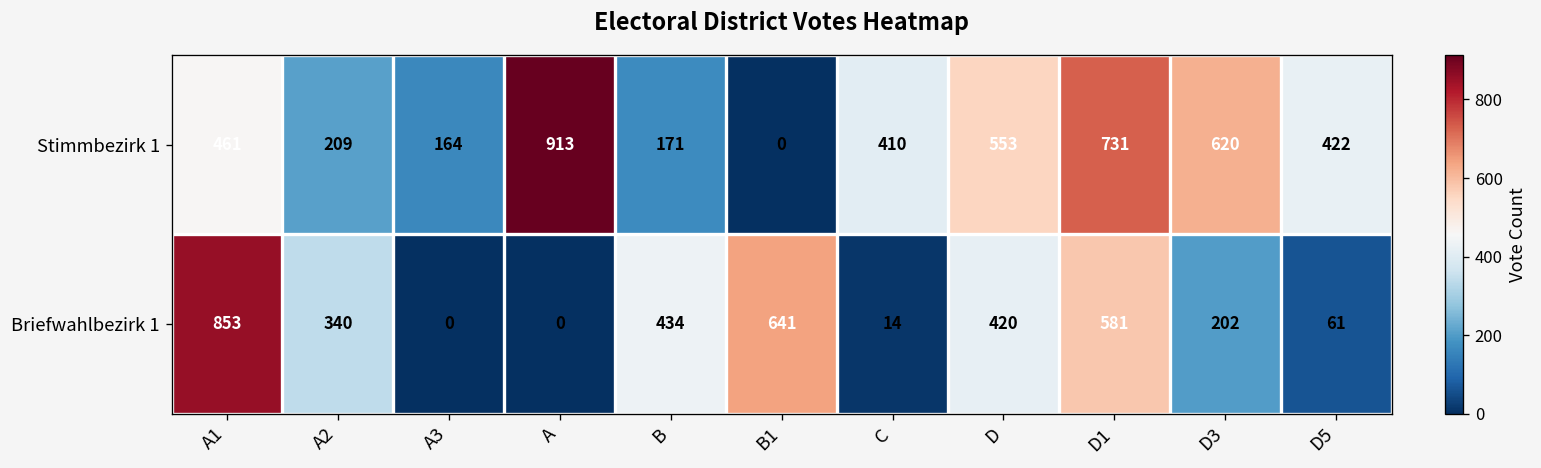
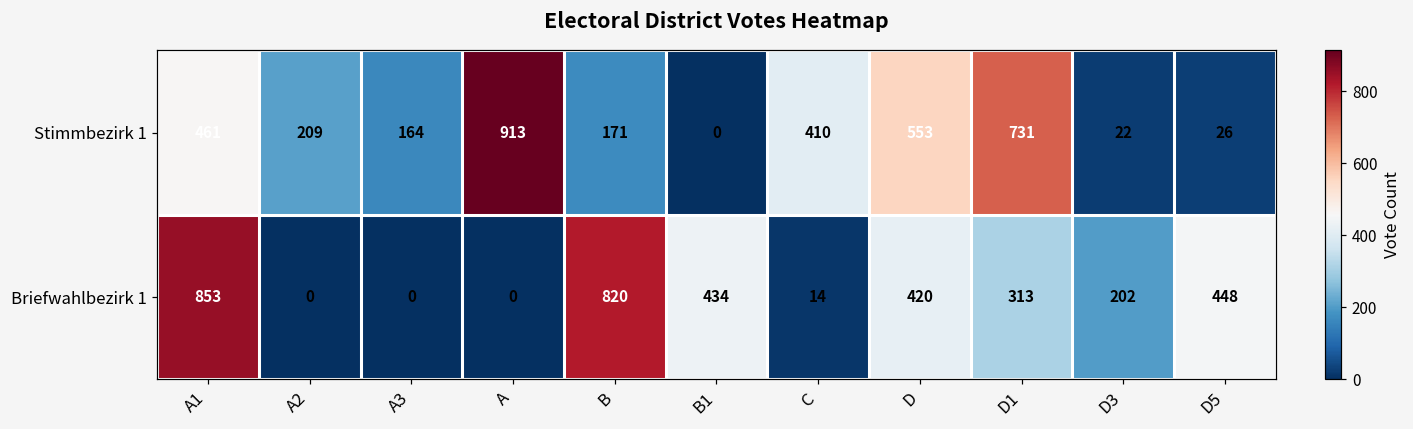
  {
    "Stimmbezirk 1": {
      "A2": 209,
      "A3": 164,
      "A": 913,
      "B": 171,
      "B1": 0,
      "C": 410,
      "D": 553,
      "D1": 731,
-     "D3": 620,
-     "D5": 422
+     "D3": 22,
+     "D5": 26
    },
    "Briefwahlbezirk 1": {
      "A1": 853,
-     "A2": 340,
+     "A2": 0,
      "A3": 0,
      "A": 0,
-     "B": 434,
-     "B1": 641,
+     "B": 820,
+     "B1": 434,
      "C": 14,
      "D": 420,
-     "D1": 581,
+     "D1": 313,
      "D3": 202,
-     "D5": 61
+     "D5": 448
    }
  }
